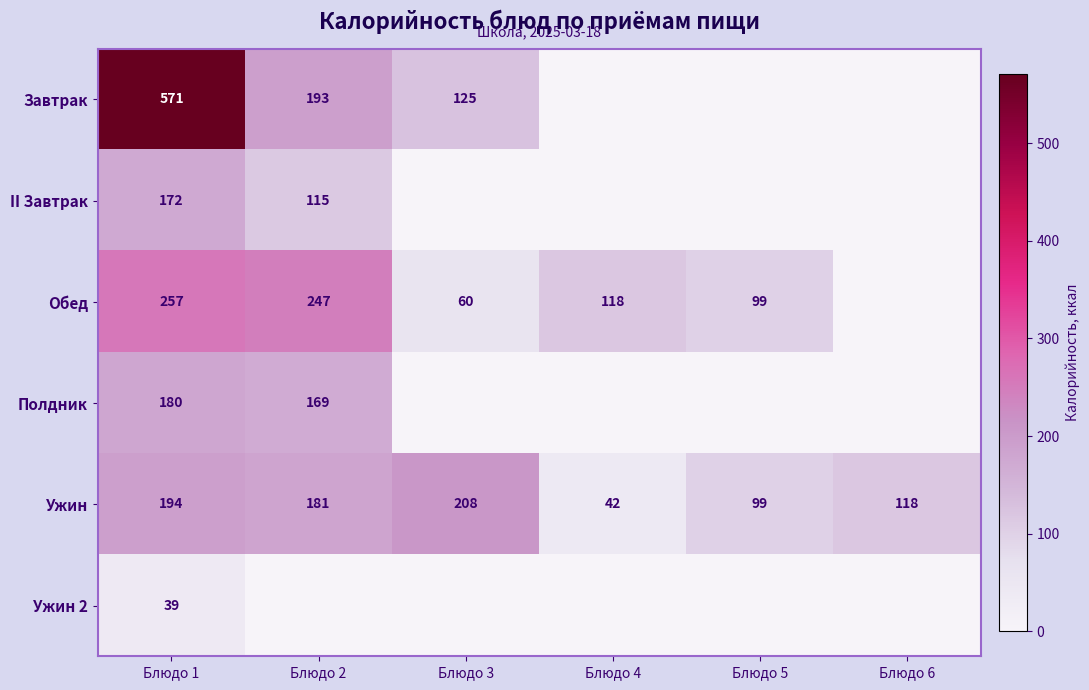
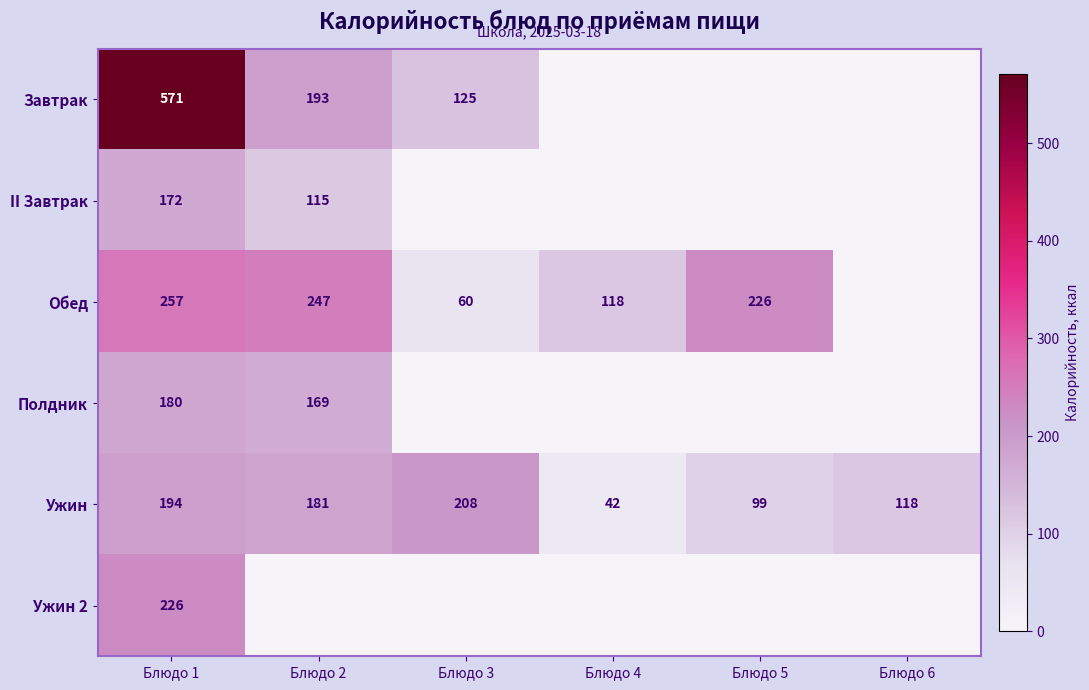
  {
    "Завтрак": {
      "Блюдо 1": 571,
      "Блюдо 2": 193,
      "Блюдо 3": 125
    },
    "II Завтрак": {
      "Блюдо 1": 172,
      "Блюдо 2": 115
    },
    "Обед": {
      "Блюдо 1": 257,
      "Блюдо 2": 247,
      "Блюдо 3": 60,
      "Блюдо 4": 118,
-     "Блюдо 5": 99
+     "Блюдо 5": 226
    },
    "Полдник": {
      "Блюдо 1": 180,
      "Блюдо 2": 169
    },
    "Ужин": {
      "Блюдо 1": 194,
      "Блюдо 2": 181,
      "Блюдо 3": 208,
      "Блюдо 4": 42,
      "Блюдо 5": 99,
      "Блюдо 6": 118
    },
    "Ужин 2": {
-     "Блюдо 1": 39
+     "Блюдо 1": 226
    }
  }
